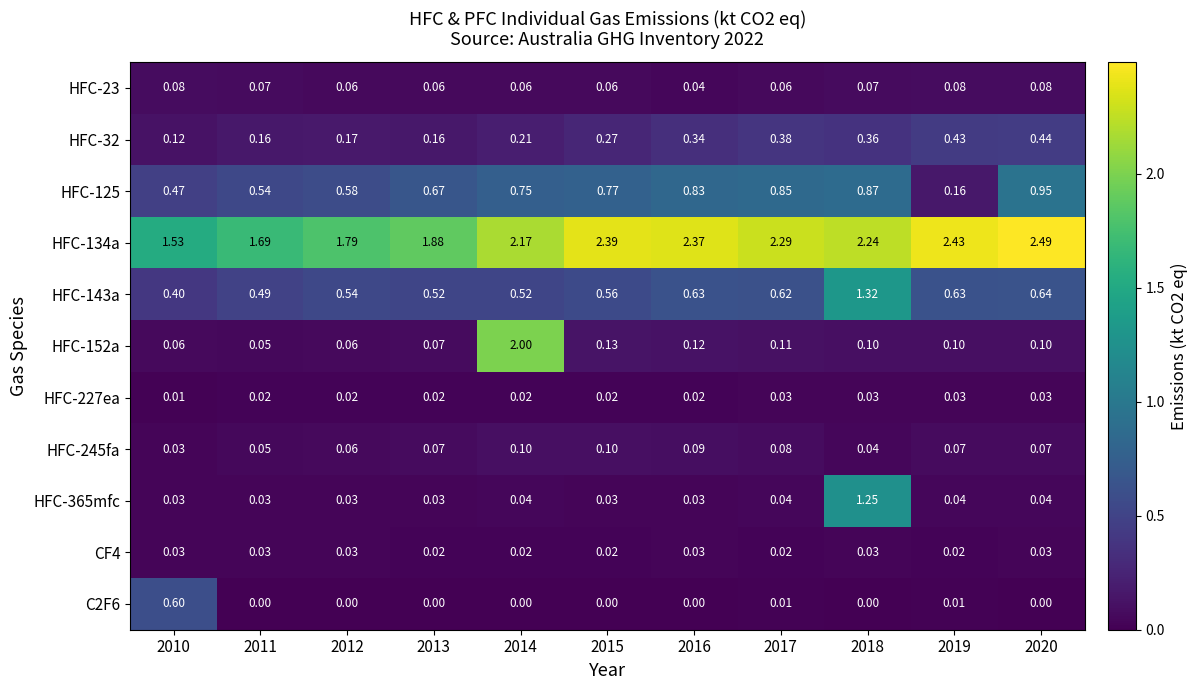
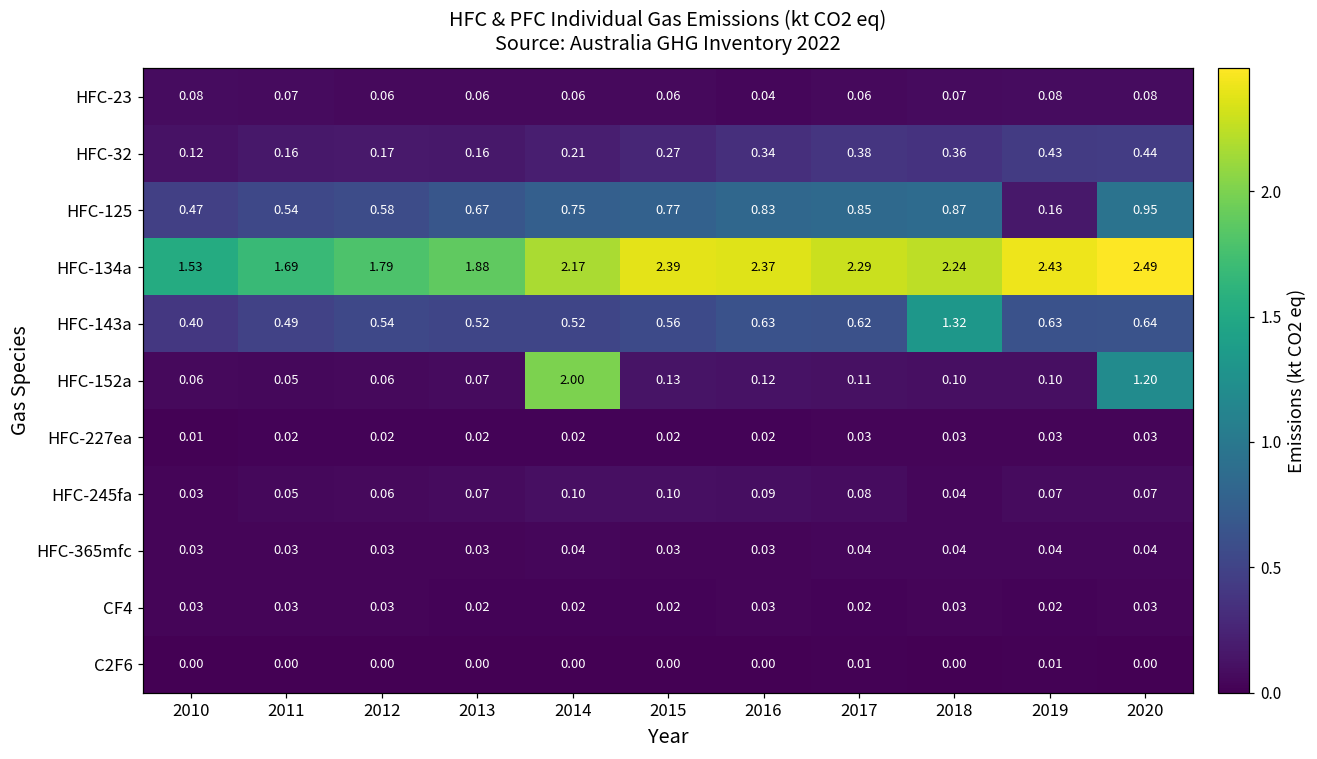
  {
    "HFC-23": {
      "2010": 0.08,
      "2011": 0.07,
      "2012": 0.06,
      "2013": 0.06,
      "2014": 0.06,
      "2015": 0.06,
      "2016": 0.04,
      "2017": 0.06,
      "2018": 0.07,
      "2019": 0.08,
      "2020": 0.08
    },
    "HFC-32": {
      "2010": 0.12,
      "2011": 0.16,
      "2012": 0.17,
      "2013": 0.16,
      "2014": 0.21,
      "2015": 0.27,
      "2016": 0.34,
      "2017": 0.38,
      "2018": 0.36,
      "2019": 0.43,
      "2020": 0.44
    },
    "HFC-125": {
      "2010": 0.47,
      "2011": 0.54,
      "2012": 0.58,
      "2013": 0.67,
      "2014": 0.75,
      "2015": 0.77,
      "2016": 0.83,
      "2017": 0.85,
      "2018": 0.87,
      "2019": 0.16,
      "2020": 0.95
    },
    "HFC-134a": {
      "2010": 1.53,
      "2011": 1.69,
      "2012": 1.79,
      "2013": 1.88,
      "2014": 2.17,
      "2015": 2.39,
      "2016": 2.37,
      "2017": 2.29,
      "2018": 2.24,
      "2019": 2.43,
      "2020": 2.49
    },
    "HFC-143a": {
      "2010": 0.40,
      "2011": 0.49,
      "2012": 0.54,
      "2013": 0.52,
      "2014": 0.52,
      "2015": 0.56,
      "2016": 0.63,
      "2017": 0.62,
      "2018": 1.32,
      "2019": 0.63,
      "2020": 0.64
    },
    "HFC-152a": {
      "2010": 0.06,
      "2011": 0.05,
      "2012": 0.06,
      "2013": 0.07,
      "2014": 2.00,
      "2015": 0.13,
      "2016": 0.12,
      "2017": 0.11,
      "2018": 0.10,
      "2019": 0.10,
-     "2020": 0.10
+     "2020": 1.20
    },
    "HFC-227ea": {
      "2010": 0.01,
      "2011": 0.02,
      "2012": 0.02,
      "2013": 0.02,
      "2014": 0.02,
      "2015": 0.02,
      "2016": 0.02,
      "2017": 0.03,
      "2018": 0.03,
      "2019": 0.03,
      "2020": 0.03
    },
    "HFC-245fa": {
      "2010": 0.03,
      "2011": 0.05,
      "2012": 0.06,
      "2013": 0.07,
      "2014": 0.10,
      "2015": 0.10,
      "2016": 0.09,
      "2017": 0.08,
      "2018": 0.04,
      "2019": 0.07,
      "2020": 0.07
    },
    "HFC-365mfc": {
      "2010": 0.03,
      "2011": 0.03,
      "2012": 0.03,
      "2013": 0.03,
      "2014": 0.04,
      "2015": 0.03,
      "2016": 0.03,
      "2017": 0.04,
-     "2018": 1.25,
+     "2018": 0.04,
      "2019": 0.04,
      "2020": 0.04
    },
    "CF4": {
      "2010": 0.03,
      "2011": 0.03,
      "2012": 0.03,
      "2013": 0.02,
      "2014": 0.02,
      "2015": 0.02,
      "2016": 0.03,
      "2017": 0.02,
      "2018": 0.03,
      "2019": 0.02,
      "2020": 0.03
    },
    "C2F6": {
-     "2010": 0.60,
+     "2010": 0.00,
      "2011": 0.00,
      "2012": 0.00,
      "2013": 0.00,
      "2014": 0.00,
      "2015": 0.00,
      "2016": 0.00,
      "2017": 0.01,
      "2018": 0.00,
      "2019": 0.01,
      "2020": 0.00
    }
  }
